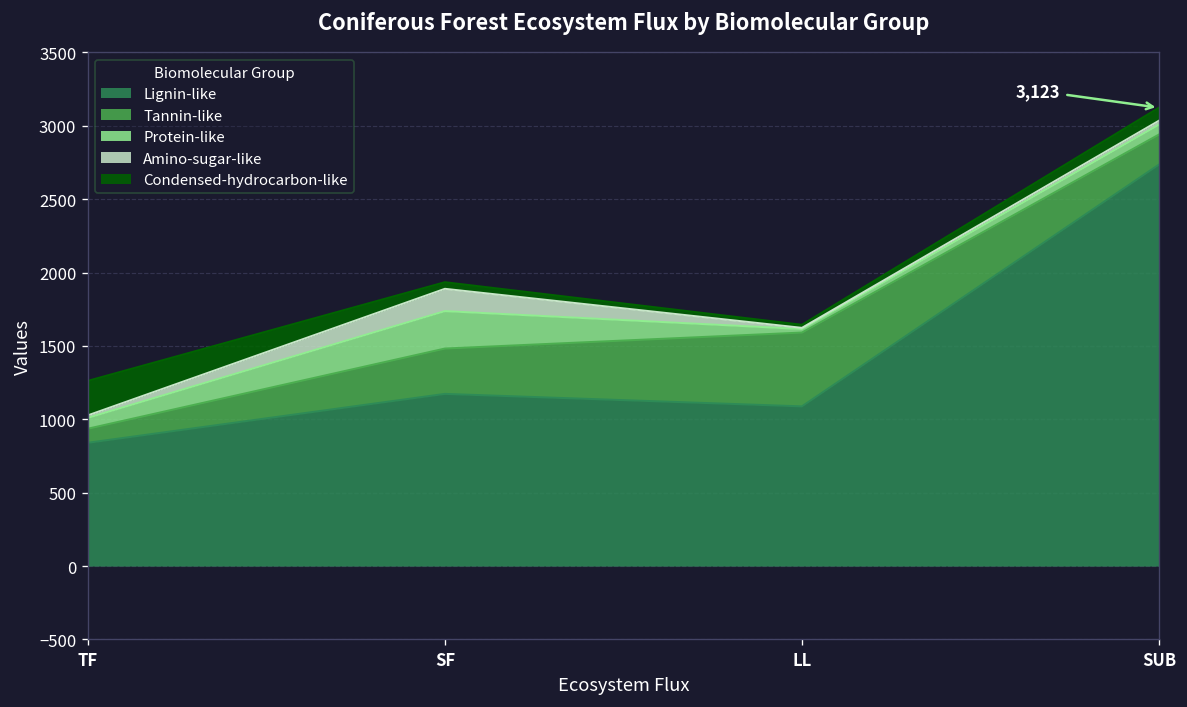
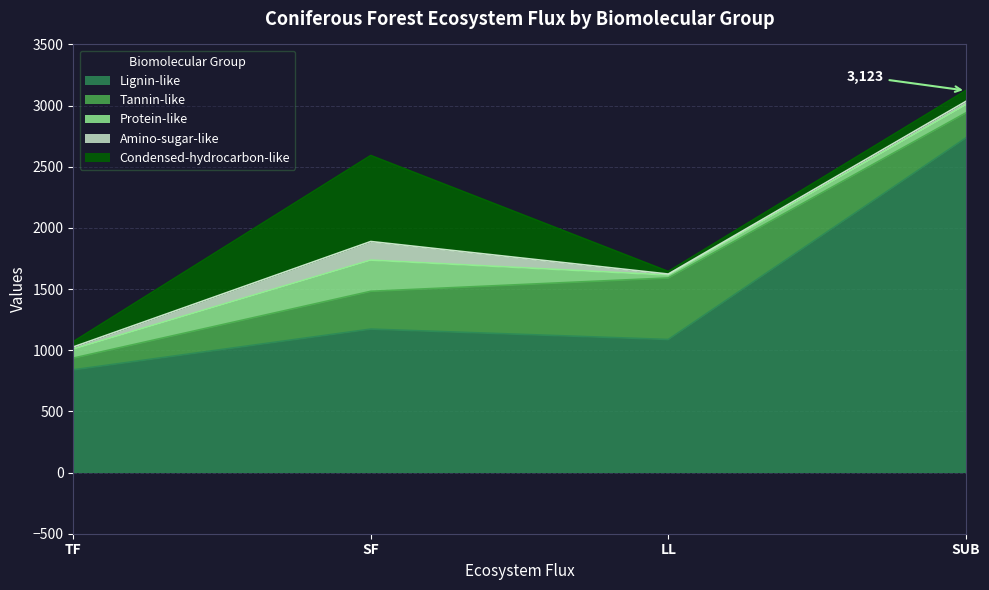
  {
    "Protein-like": {
      "SF": 260,
      "SUB": 70
    },
    "Amino-sugar-like": {
      "SF": 150,
      "SUB": 30
    },
    "Condensed-hydrocarbon-like": {
-     "TF": 240,
-     "SF": 50
+     "TF": 40,
+     "SF": 700
    }
  }
